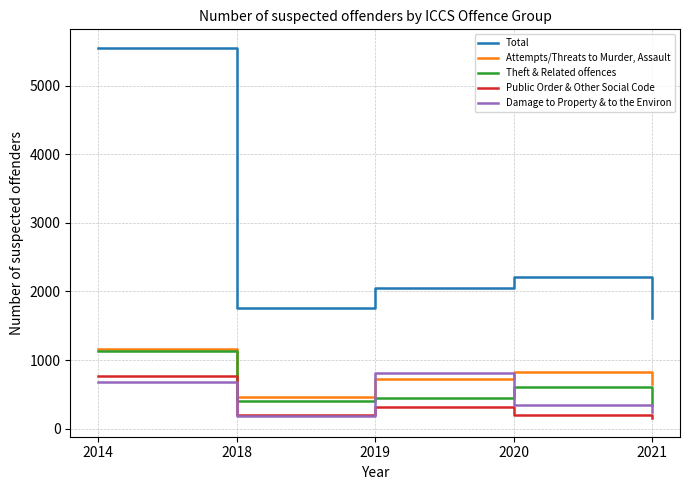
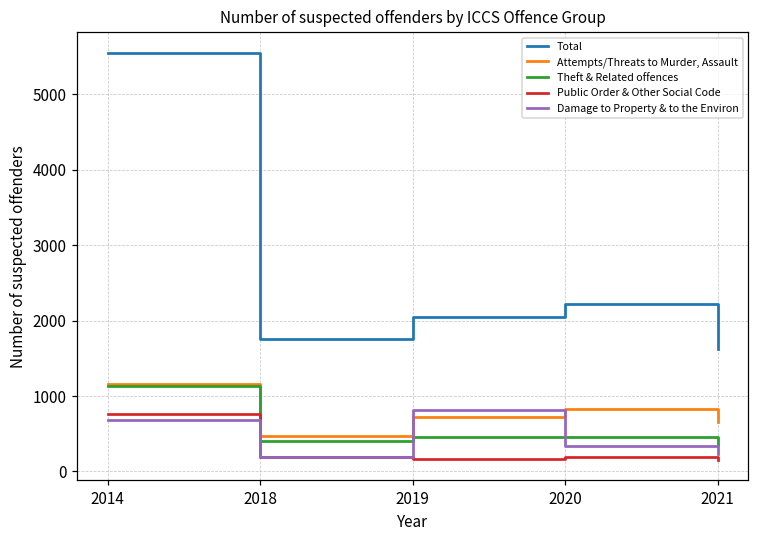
  {
    "Total": {
      "2014": 5600,
      "2018": 1800,
      "2019": 2100,
      "2020": 2200,
      "2021": 1600
    },
    "Attempts/Threats to Murder, Assault": {
      "2018": 500,
      "2019": 700,
      "2020": 800,
      "2021": 700
    },
    "Theft & Related offences": {
      "2018": 400,
      "2019": 500,
-     "2020": 600,
+     "2020": 500,
      "2021": 300
    },
    "Public Order & Other Social Code": {
      "2014": 800,
-     "2019": 300,
+     "2019": 200,
      "2020": 200,
      "2021": 200
    },
    "Damage to Property & to the Environ": {
      "2014": 700,
      "2019": 800,
      "2020": 300,
      "2021": 200
    }
  }
